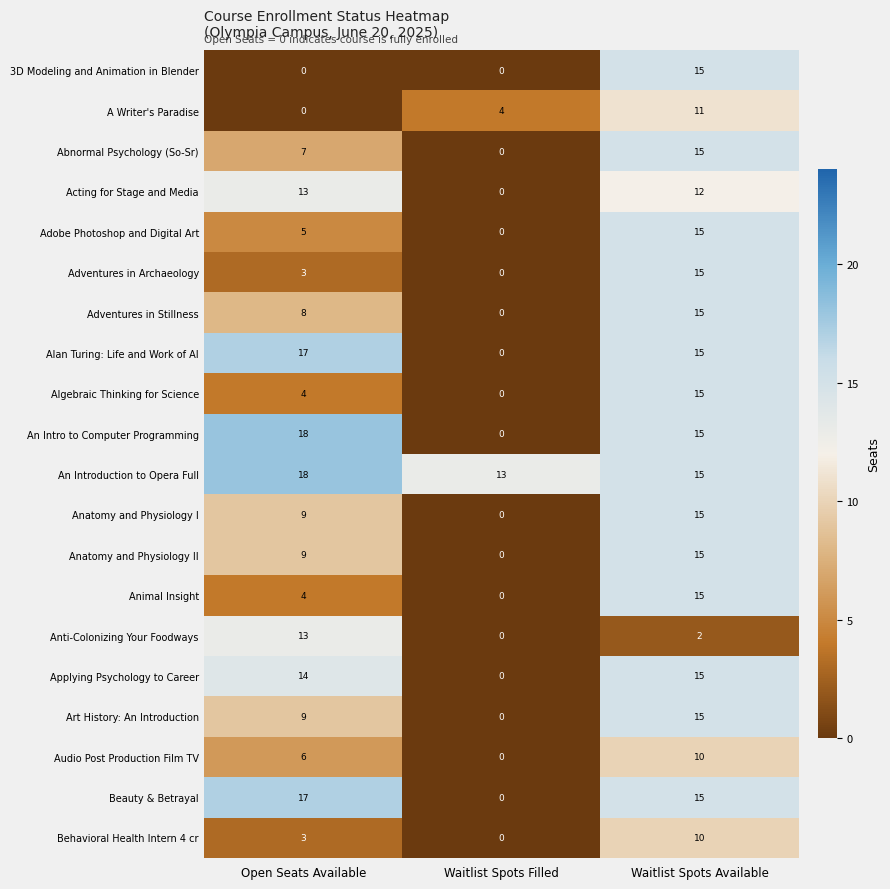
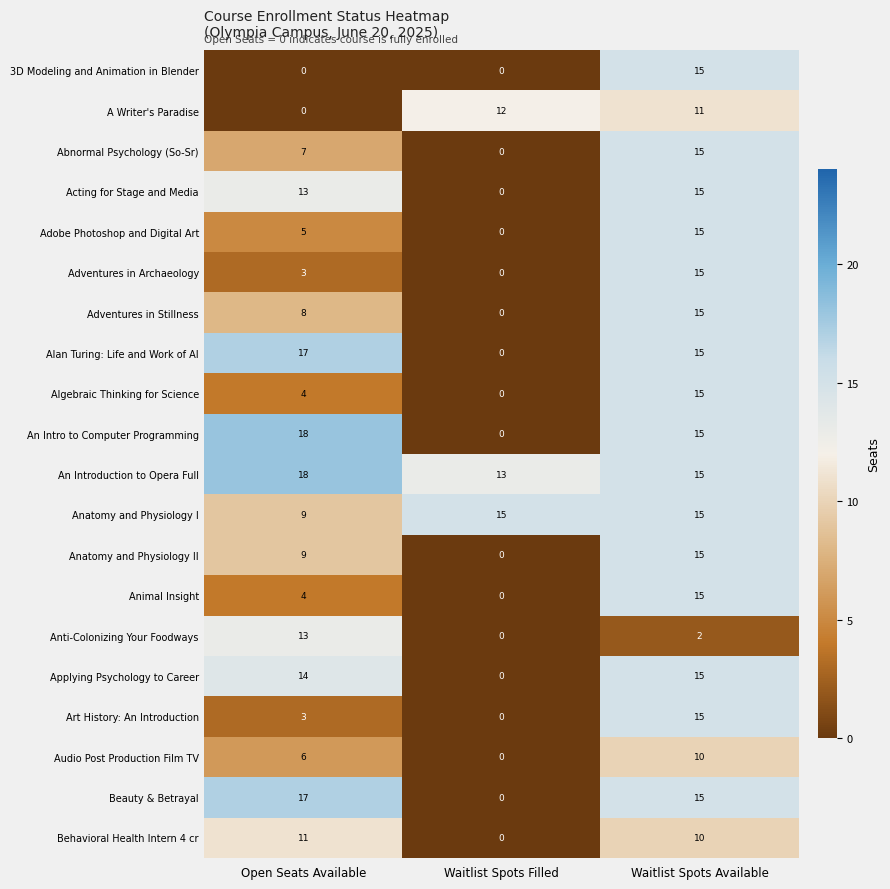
  {
    "3D Modeling and Animation in Blender": {
      "Open Seats Available": 0,
      "Waitlist Spots Filled": 0,
      "Waitlist Spots Available": 15
    },
    "A Writer's Paradise": {
      "Open Seats Available": 0,
-     "Waitlist Spots Filled": 4,
+     "Waitlist Spots Filled": 12,
      "Waitlist Spots Available": 11
    },
    "Abnormal Psychology (So-Sr)": {
      "Open Seats Available": 7,
      "Waitlist Spots Filled": 0,
      "Waitlist Spots Available": 15
    },
    "Acting for Stage and Media": {
      "Open Seats Available": 13,
      "Waitlist Spots Filled": 0,
-     "Waitlist Spots Available": 12
+     "Waitlist Spots Available": 15
    },
    "Adobe Photoshop and Digital Art": {
      "Open Seats Available": 5,
      "Waitlist Spots Filled": 0,
      "Waitlist Spots Available": 15
    },
    "Adventures in Archaeology": {
      "Open Seats Available": 3,
      "Waitlist Spots Filled": 0,
      "Waitlist Spots Available": 15
    },
    "Adventures in Stillness": {
      "Open Seats Available": 8,
      "Waitlist Spots Filled": 0,
      "Waitlist Spots Available": 15
    },
    "Alan Turing: Life and Work of AI": {
      "Open Seats Available": 17,
      "Waitlist Spots Filled": 0,
      "Waitlist Spots Available": 15
    },
    "Algebraic Thinking for Science": {
      "Open Seats Available": 4,
      "Waitlist Spots Filled": 0,
      "Waitlist Spots Available": 15
    },
    "An Intro to Computer Programming": {
      "Open Seats Available": 18,
      "Waitlist Spots Filled": 0,
      "Waitlist Spots Available": 15
    },
    "An Introduction to Opera Full": {
      "Open Seats Available": 18,
      "Waitlist Spots Filled": 13,
      "Waitlist Spots Available": 15
    },
    "Anatomy and Physiology I": {
      "Open Seats Available": 9,
-     "Waitlist Spots Filled": 0,
+     "Waitlist Spots Filled": 15,
      "Waitlist Spots Available": 15
    },
    "Anatomy and Physiology II": {
      "Open Seats Available": 9,
      "Waitlist Spots Filled": 0,
      "Waitlist Spots Available": 15
    },
    "Animal Insight": {
      "Open Seats Available": 4,
      "Waitlist Spots Filled": 0,
      "Waitlist Spots Available": 15
    },
    "Anti-Colonizing Your Foodways": {
      "Open Seats Available": 13,
      "Waitlist Spots Filled": 0,
      "Waitlist Spots Available": 2
    },
    "Applying Psychology to Career": {
      "Open Seats Available": 14,
      "Waitlist Spots Filled": 0,
      "Waitlist Spots Available": 15
    },
    "Art History: An Introduction": {
-     "Open Seats Available": 9,
+     "Open Seats Available": 3,
      "Waitlist Spots Filled": 0,
      "Waitlist Spots Available": 15
    },
    "Audio Post Production Film TV": {
      "Open Seats Available": 6,
      "Waitlist Spots Filled": 0,
      "Waitlist Spots Available": 10
    },
    "Beauty & Betrayal": {
      "Open Seats Available": 17,
      "Waitlist Spots Filled": 0,
      "Waitlist Spots Available": 15
    },
    "Behavioral Health Intern 4 cr": {
-     "Open Seats Available": 3,
+     "Open Seats Available": 11,
      "Waitlist Spots Filled": 0,
      "Waitlist Spots Available": 10
    }
  }
